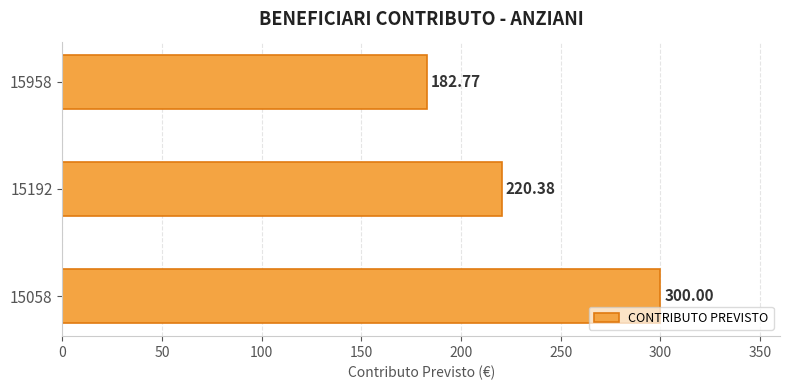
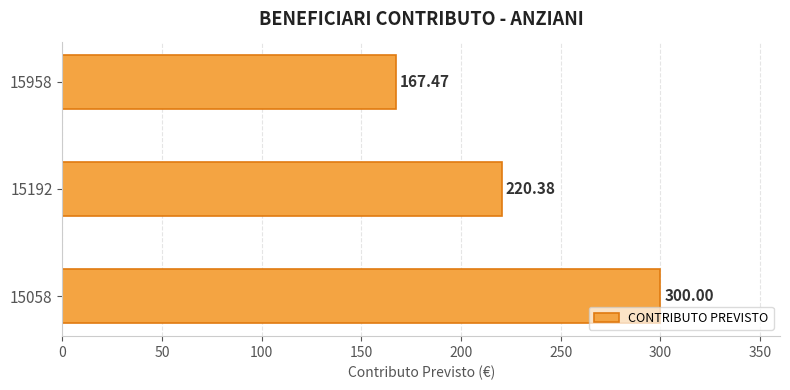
  {
-   "15958": 182.77,
+   "15958": 167.47,
    "15192": 220.38,
    "15058": 300.00
  }
